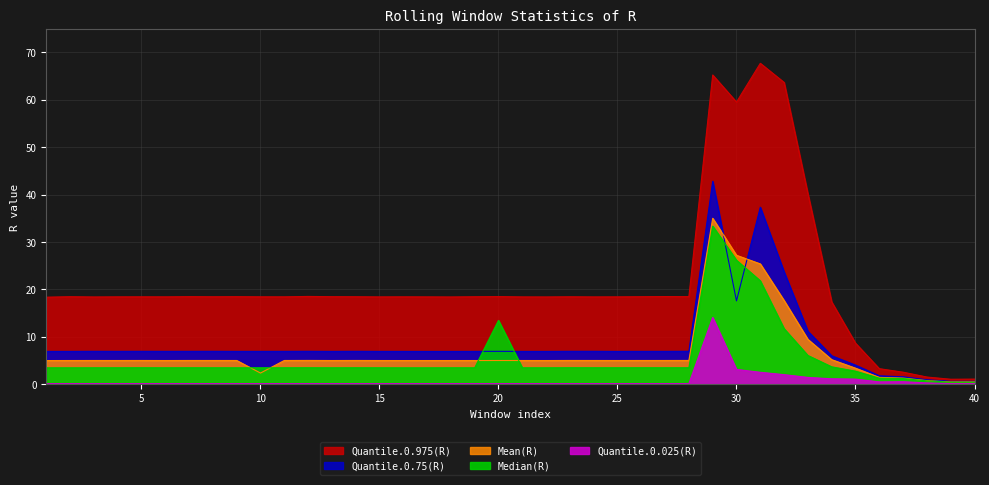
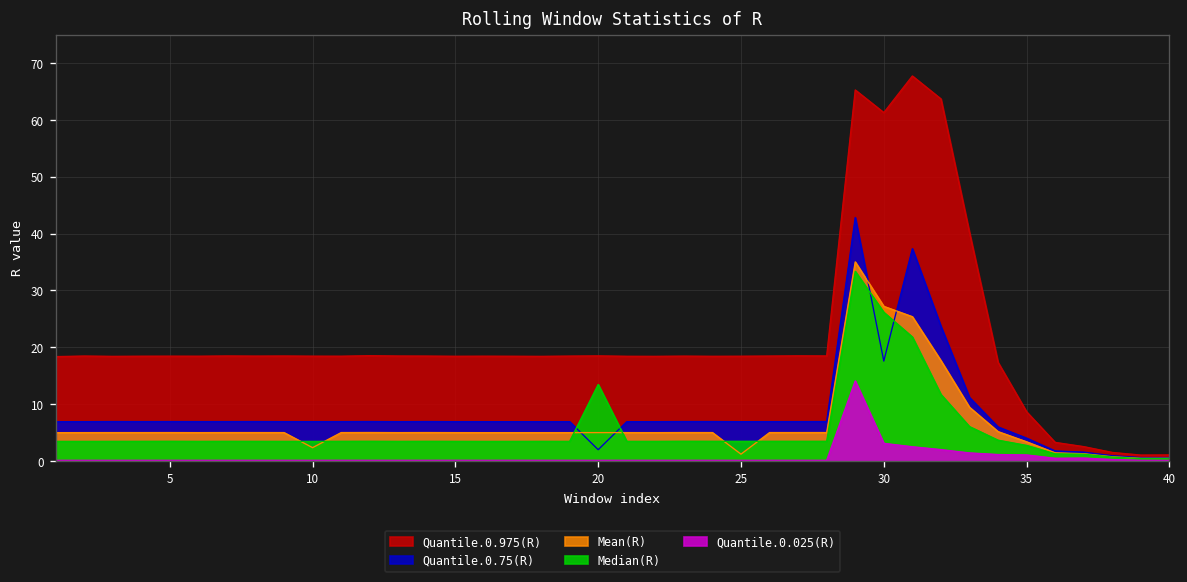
  {
    "Quantile.0.975(R)": {
      "5": 18,
      "10": 18,
      "15": 18,
      "20": 18,
      "25": 18,
-     "30": 60,
+     "30": 61,
      "35": 9
    },
    "Quantile.0.75(R)": {
      "5": 7,
      "10": 7,
      "15": 7,
-     "20": 7,
+     "20": 2,
      "25": 7,
      "30": 18,
      "35": 4
    },
    "Mean(R)": {
      "5": 5,
      "10": 2,
      "15": 5,
      "20": 5,
-     "25": 5,
+     "25": 1,
      "30": 27,
      "35": 3
    },
    "Median(R)": {
      "5": 3,
      "10": 3,
      "15": 3,
      "20": 13,
      "25": 3,
      "30": 26,
      "35": 3
    },
    "Quantile.0.025(R)": {
      "5": 0,
      "10": 0,
      "15": 0,
      "20": 0,
      "25": 0,
      "30": 3,
      "35": 1
    }
  }
